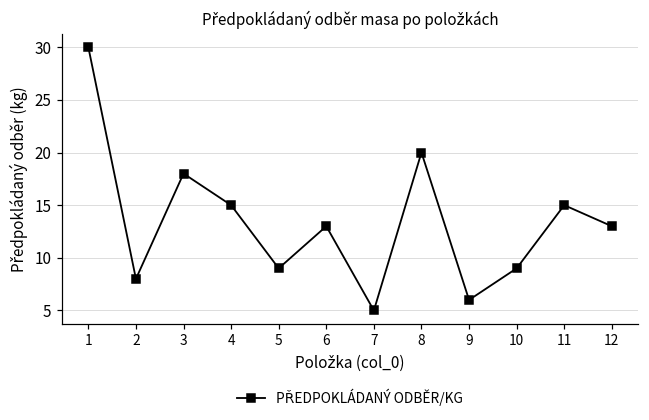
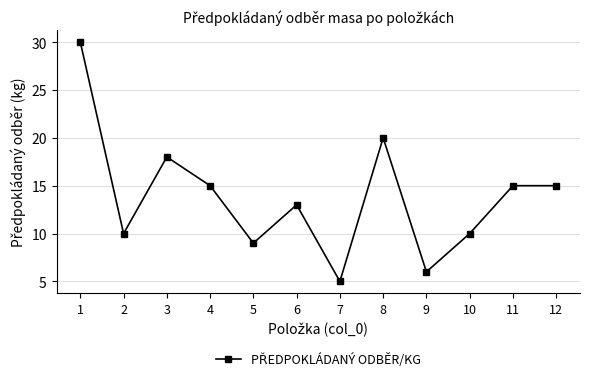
  {
    "1": 30,
-   "2": 8,
+   "2": 10,
    "3": 18,
    "4": 15,
    "5": 9,
    "6": 13,
    "7": 5,
    "8": 20,
    "9": 6,
-   "10": 9,
+   "10": 10,
    "11": 15,
-   "12": 13
+   "12": 15
  }
